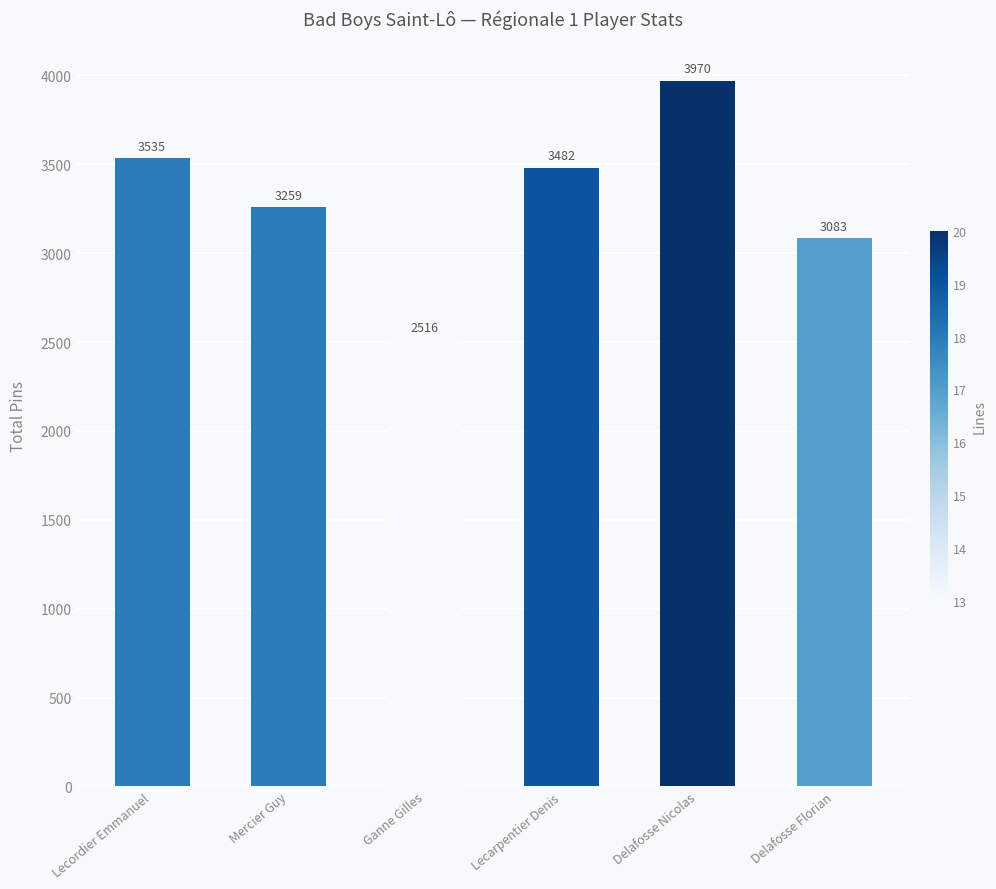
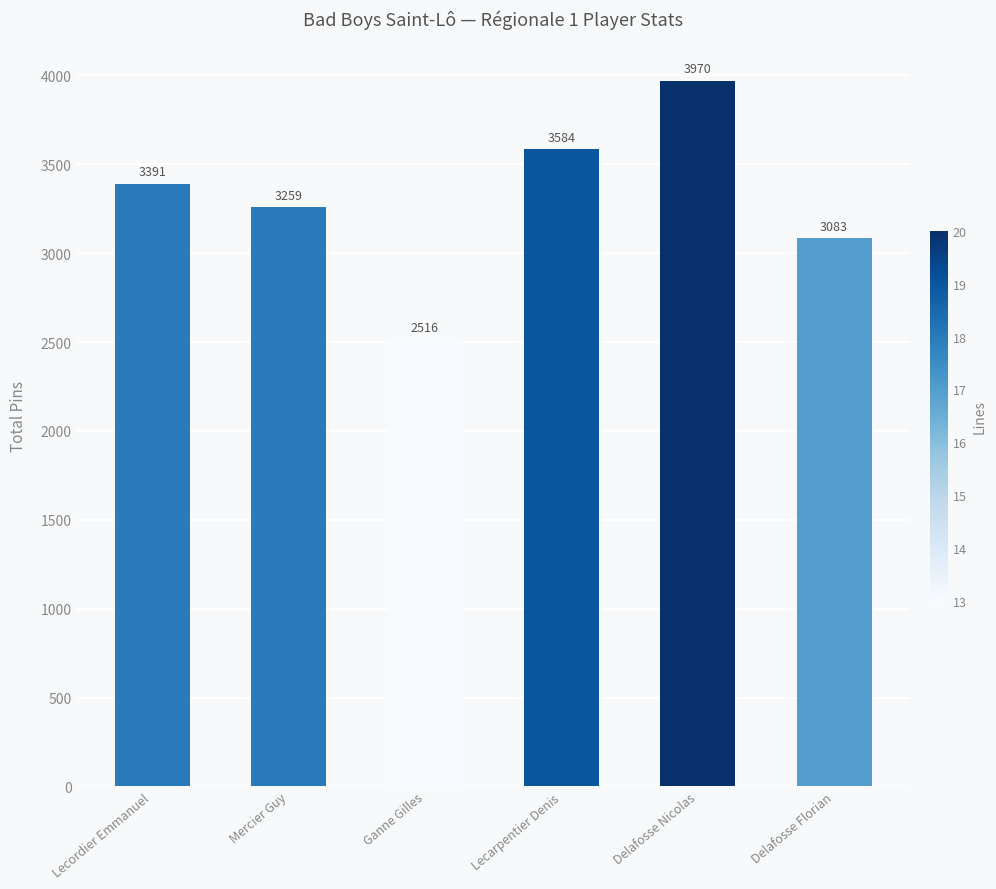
  {
-   "Lecordier Emmanuel": 3535,
+   "Lecordier Emmanuel": 3391,
    "Mercier Guy": 3259,
    "Ganne Gilles": 2516,
-   "Lecarpentier Denis": 3482,
+   "Lecarpentier Denis": 3584,
    "Delafosse Nicolas": 3970,
    "Delafosse Florian": 3083
  }
